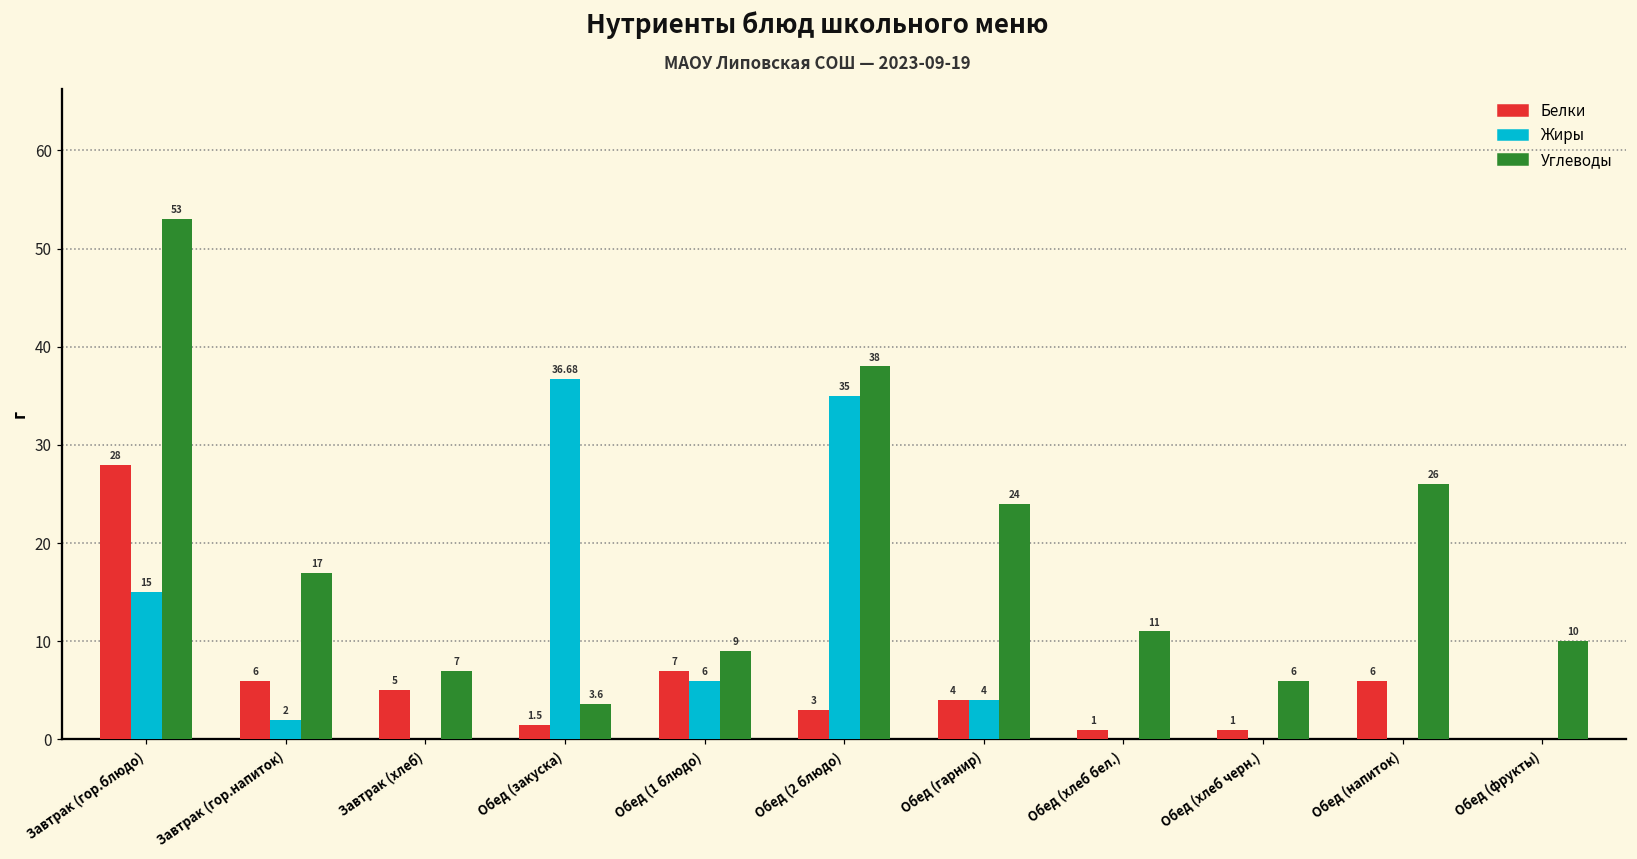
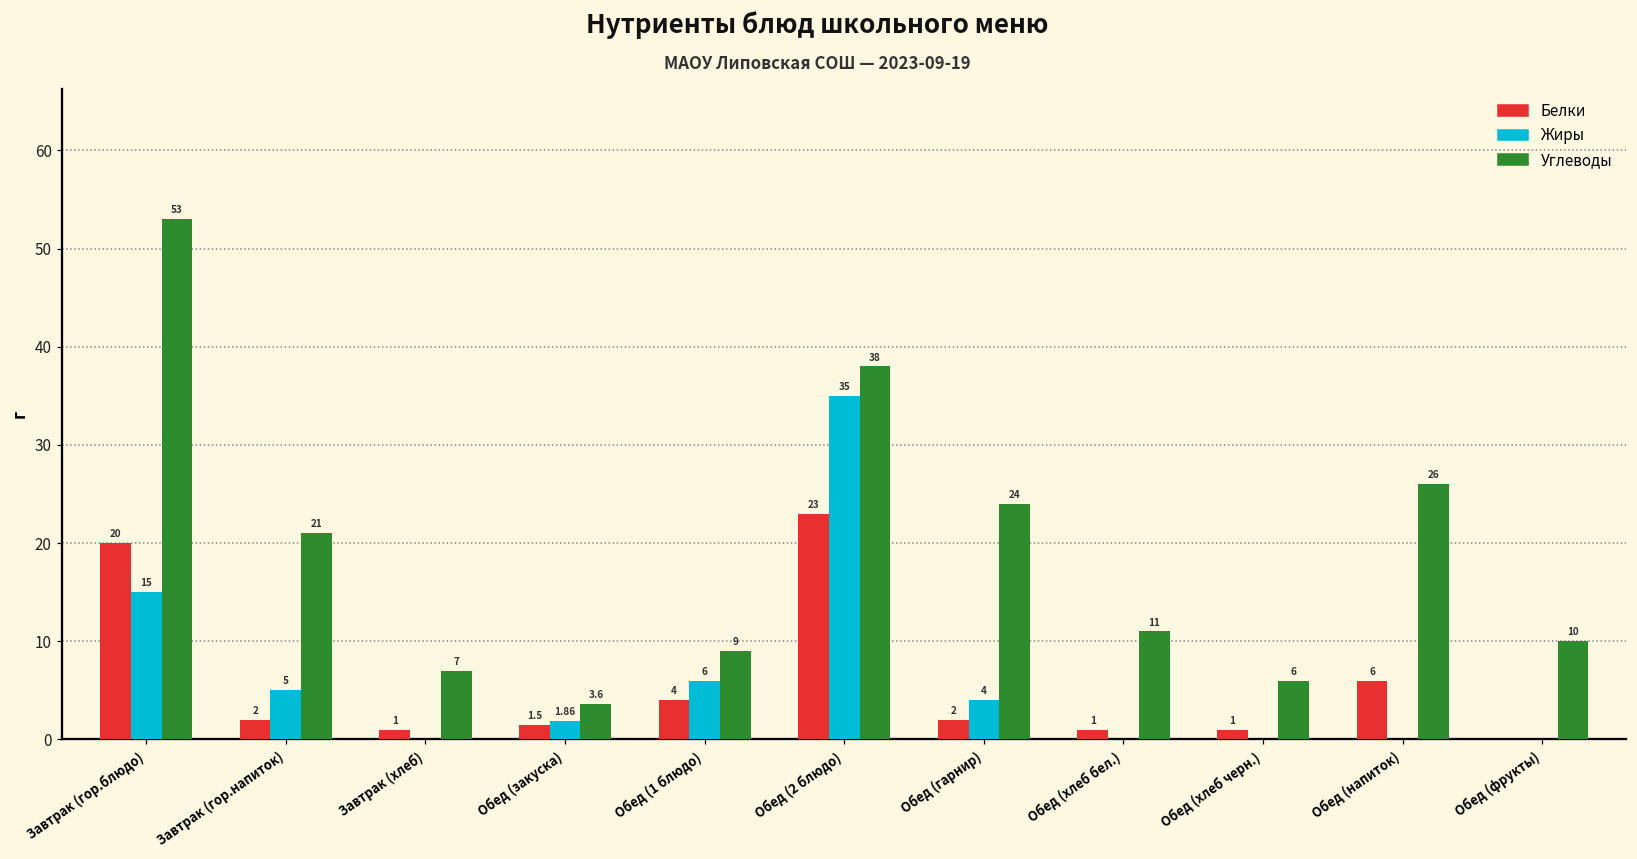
  {
    "Белки": {
-     "Завтрак (гор.блюдо)": 28,
-     "Завтрак (гор.напиток)": 6,
-     "Завтрак (хлеб)": 5,
+     "Завтрак (гор.блюдо)": 20,
+     "Завтрак (гор.напиток)": 2,
+     "Завтрак (хлеб)": 1,
      "Обед (закуска)": 1.5,
-     "Обед (1 блюдо)": 7,
-     "Обед (2 блюдо)": 3,
-     "Обед (гарнир)": 4,
+     "Обед (1 блюдо)": 4,
+     "Обед (2 блюдо)": 23,
+     "Обед (гарнир)": 2,
      "Обед (хлеб бел.)": 1,
      "Обед (хлеб черн.)": 1,
      "Обед (напиток)": 6
    },
    "Жиры": {
      "Завтрак (гор.блюдо)": 15,
-     "Завтрак (гор.напиток)": 2,
-     "Обед (закуска)": 36.68,
+     "Завтрак (гор.напиток)": 5,
+     "Обед (закуска)": 1.86,
      "Обед (1 блюдо)": 6,
      "Обед (2 блюдо)": 35,
      "Обед (гарнир)": 4
    },
    "Углеводы": {
      "Завтрак (гор.блюдо)": 53,
-     "Завтрак (гор.напиток)": 17,
+     "Завтрак (гор.напиток)": 21,
      "Завтрак (хлеб)": 7,
      "Обед (закуска)": 3.6,
      "Обед (1 блюдо)": 9,
      "Обед (2 блюдо)": 38,
      "Обед (гарнир)": 24,
      "Обед (хлеб бел.)": 11,
      "Обед (хлеб черн.)": 6,
      "Обед (напиток)": 26,
      "Обед (фрукты)": 10
    }
  }
